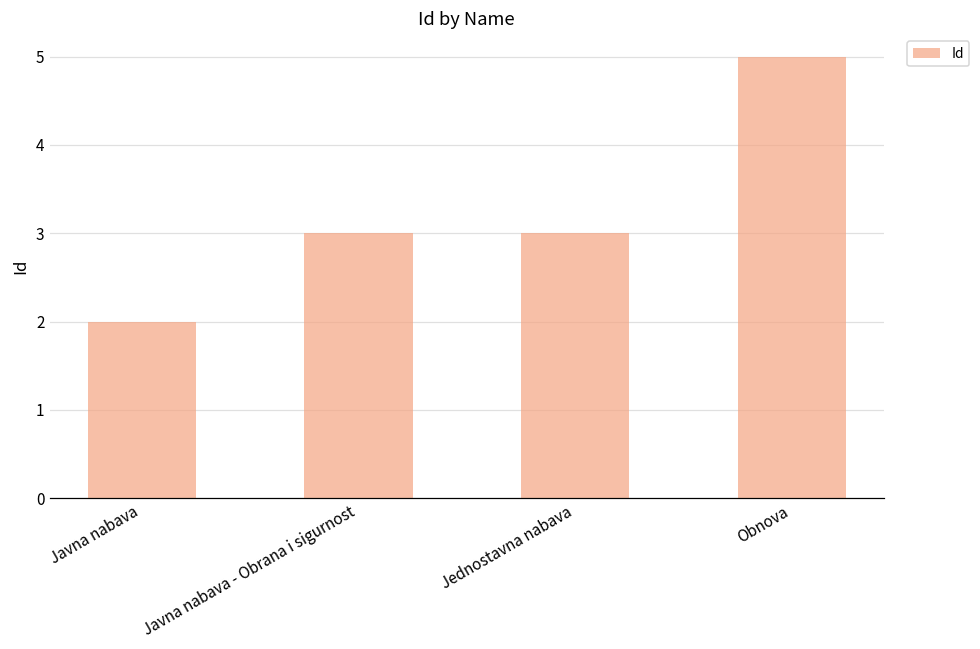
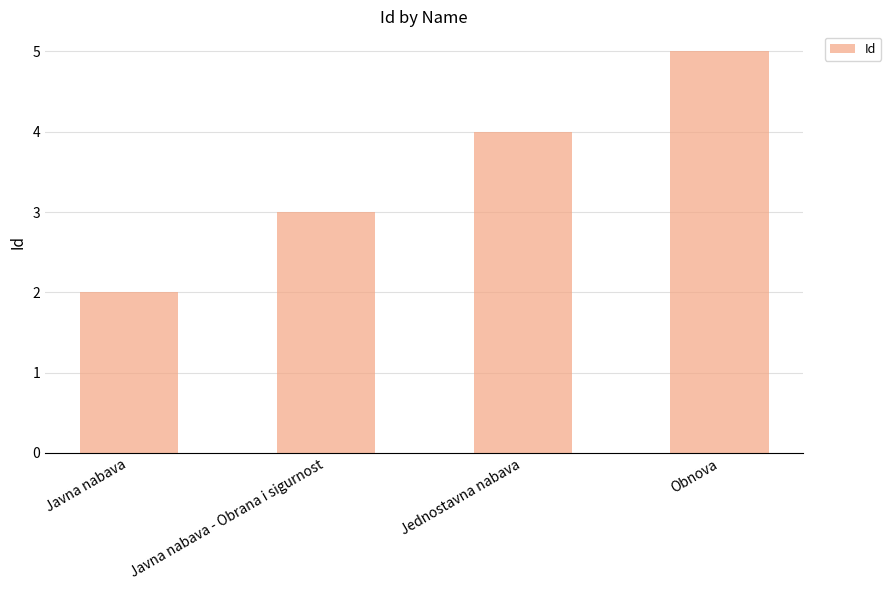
  {
    "Javna nabava": 2,
    "Javna nabava - Obrana i sigurnost": 3,
-   "Jednostavna nabava": 3,
+   "Jednostavna nabava": 4,
    "Obnova": 5
  }
